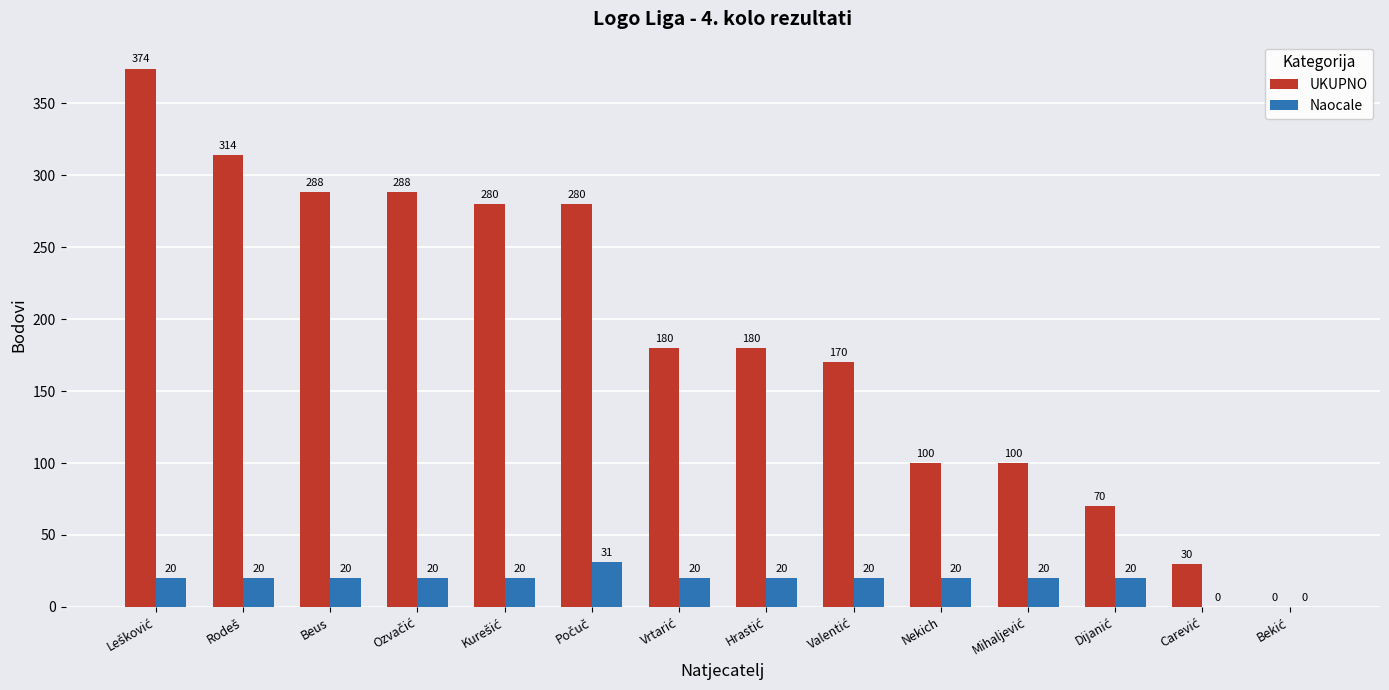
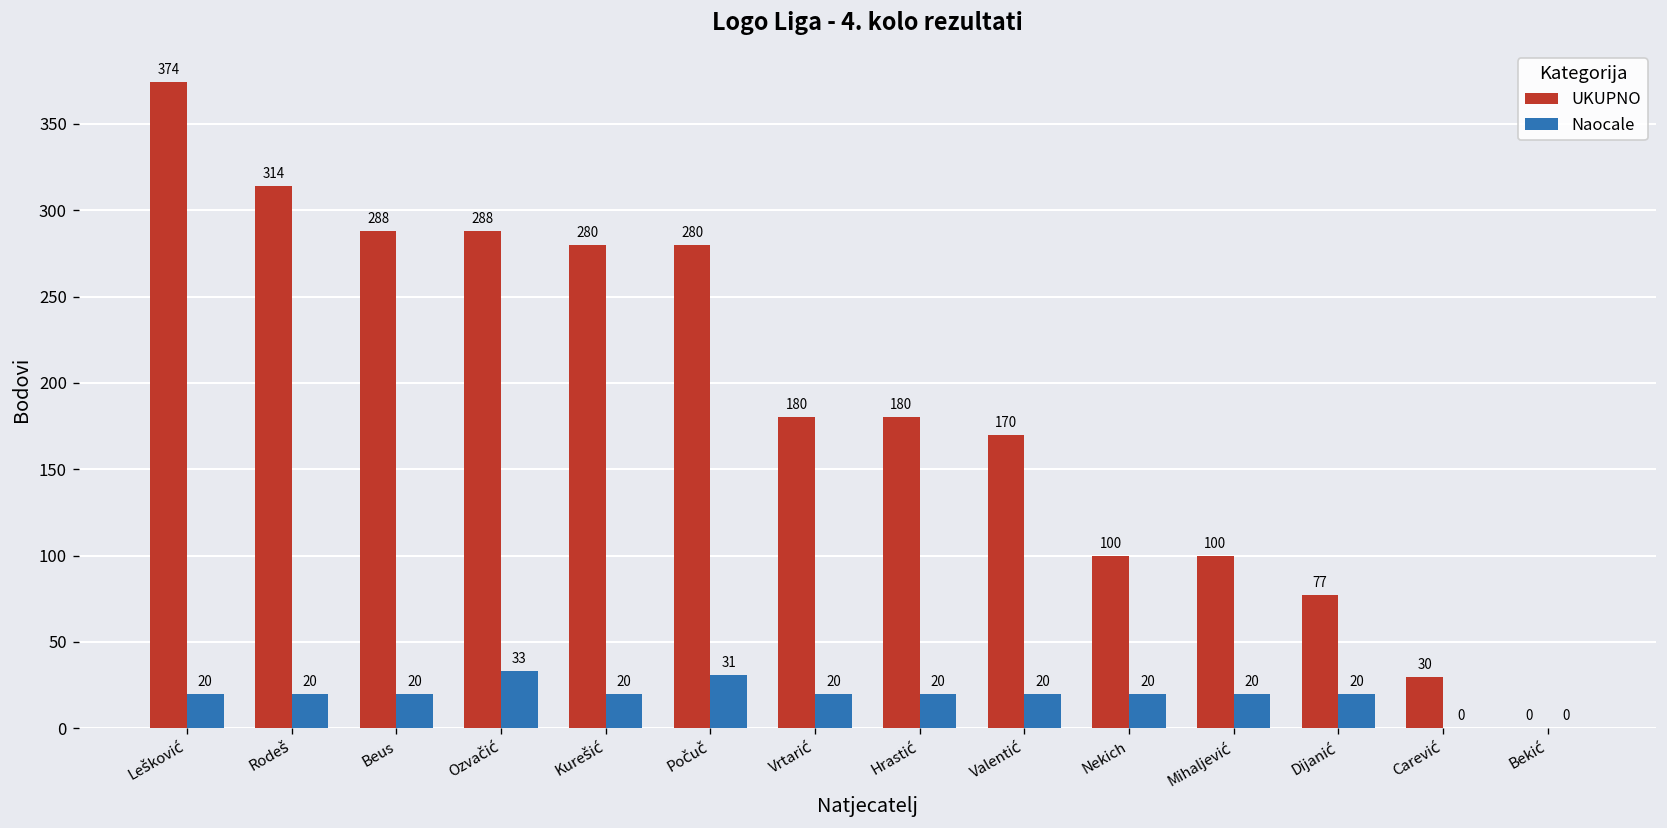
  {
    "UKUPNO": {
      "Lešković": 374,
      "Rodeš": 314,
      "Beus": 288,
      "Ozvačić": 288,
      "Kurešić": 280,
      "Počuč": 280,
      "Vrtarić": 180,
      "Hrastić": 180,
      "Valentić": 170,
      "Nekich": 100,
      "Mihaljević": 100,
-     "Dijanić": 70,
+     "Dijanić": 77,
      "Carević": 30,
      "Bekić": 0
    },
    "Naocale": {
      "Lešković": 20,
      "Rodeš": 20,
      "Beus": 20,
-     "Ozvačić": 20,
+     "Ozvačić": 33,
      "Kurešić": 20,
      "Počuč": 31,
      "Vrtarić": 20,
      "Hrastić": 20,
      "Valentić": 20,
      "Nekich": 20,
      "Mihaljević": 20,
      "Dijanić": 20,
      "Carević": 0,
      "Bekić": 0
    }
  }
